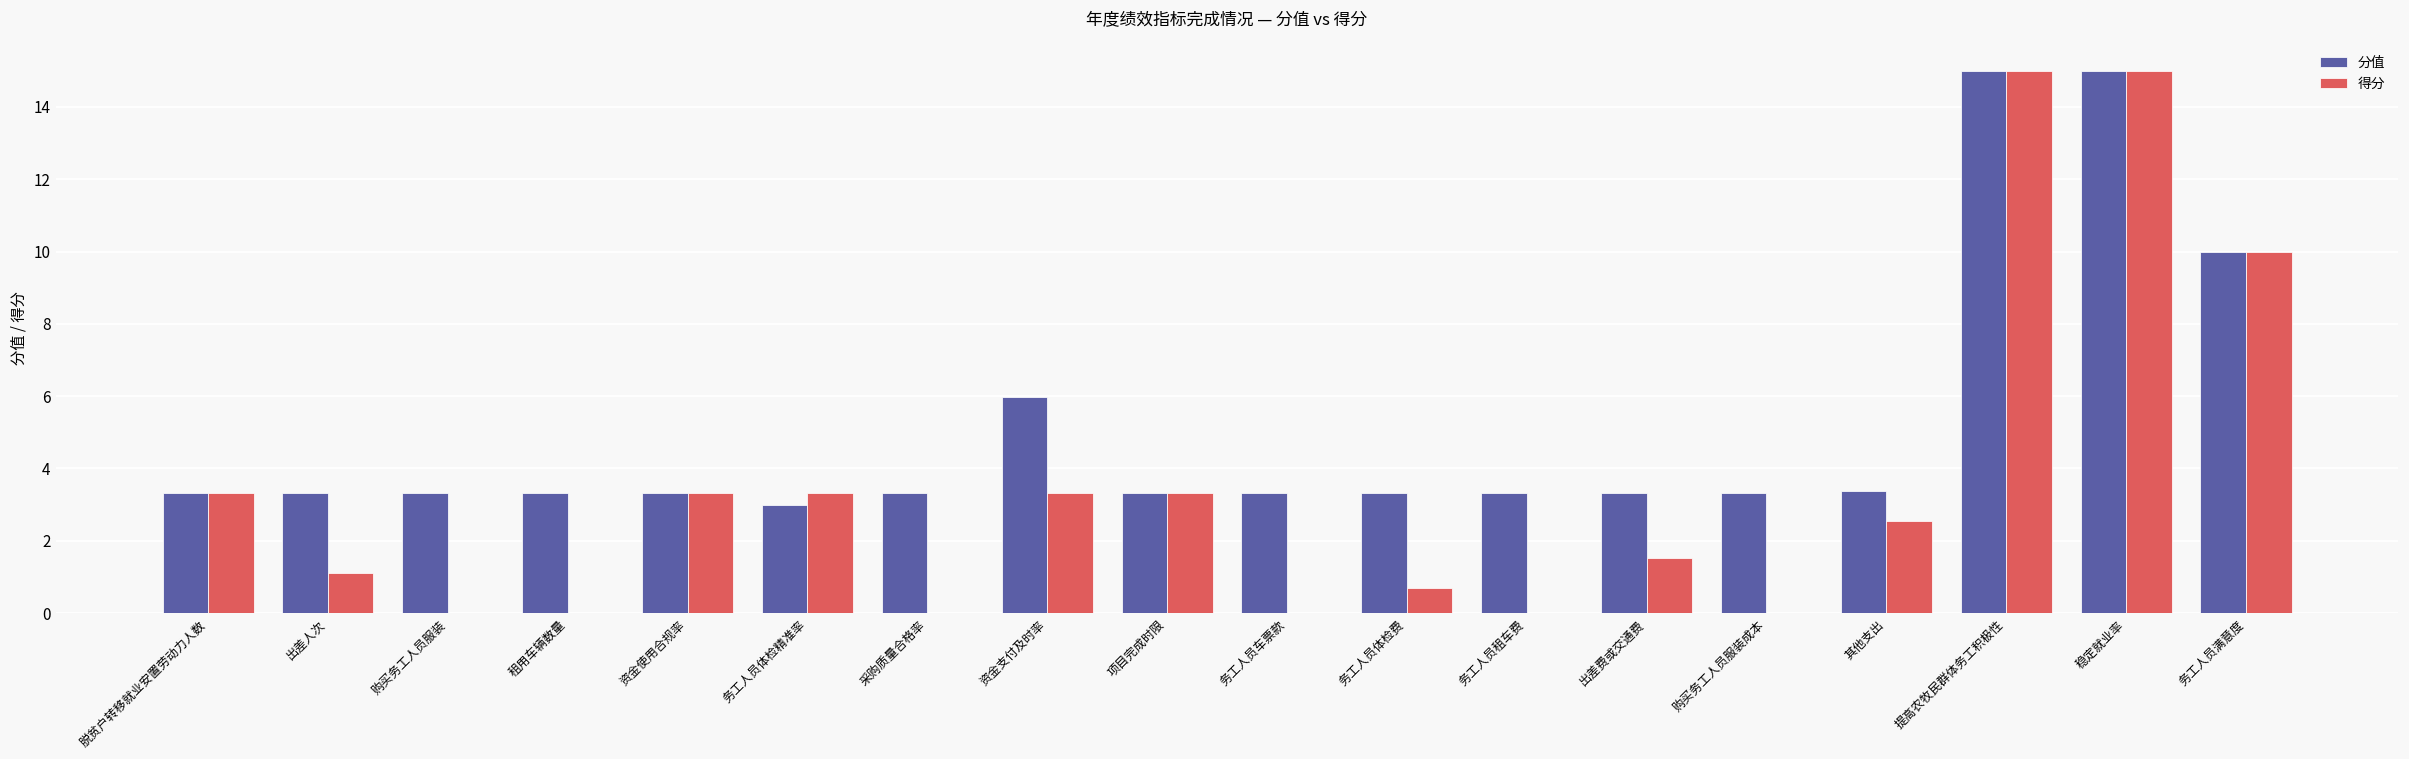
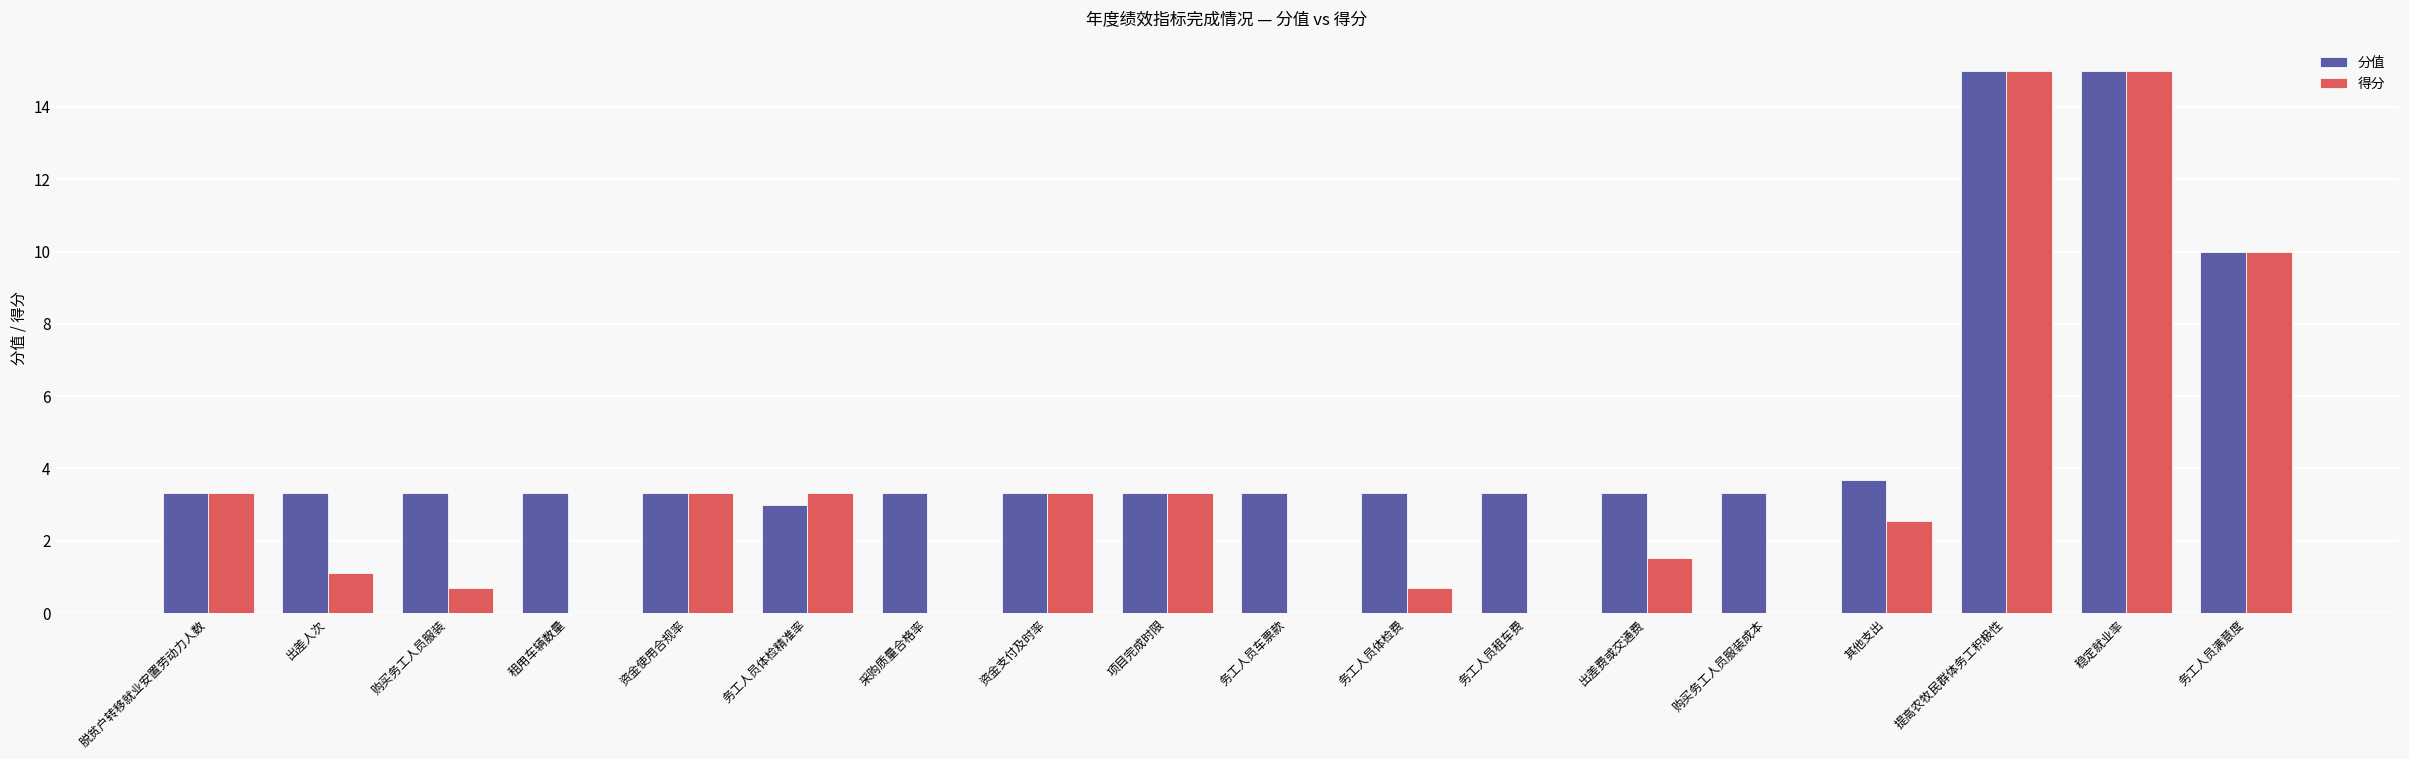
  {
    "分值": {
      "脱贫户转移就业安置劳动力人数": 3.3,
      "出差人次": 3.3,
      "购买务工人员服装": 3.3,
      "租用车辆数量": 3.3,
      "资金使用合规率": 3.3,
      "务工人员体检精准率": 3.0,
      "采购质量合格率": 3.3,
-     "资金支付及时率": 6.0,
+     "资金支付及时率": 3.3,
      "项目完成时限": 3.3,
      "务工人员车票款": 3.3,
      "务工人员体检费": 3.3,
      "务工人员租车费": 3.3,
      "出差费或交通费": 3.3,
      "购买务工人员服装成本": 3.3,
-     "其他支出": 3.4,
+     "其他支出": 3.7,
      "提高农牧民群体务工积极性": 15.0,
      "稳定就业率": 15.0,
      "务工人员满意度": 10.0
    },
    "得分": {
      "脱贫户转移就业安置劳动力人数": 3.3,
      "出差人次": 1.1,
-     "购买务工人员服装": 0.0,
+     "购买务工人员服装": 0.7,
      "租用车辆数量": 0.0,
      "资金使用合规率": 3.3,
      "务工人员体检精准率": 3.3,
      "采购质量合格率": 0.0,
      "资金支付及时率": 3.3,
      "项目完成时限": 3.3,
      "务工人员车票款": 0.0,
      "务工人员体检费": 0.7,
      "务工人员租车费": 0.0,
      "出差费或交通费": 1.5,
      "购买务工人员服装成本": 0.0,
      "其他支出": 2.6,
      "提高农牧民群体务工积极性": 15.0,
      "稳定就业率": 15.0,
      "务工人员满意度": 10.0
    }
  }
